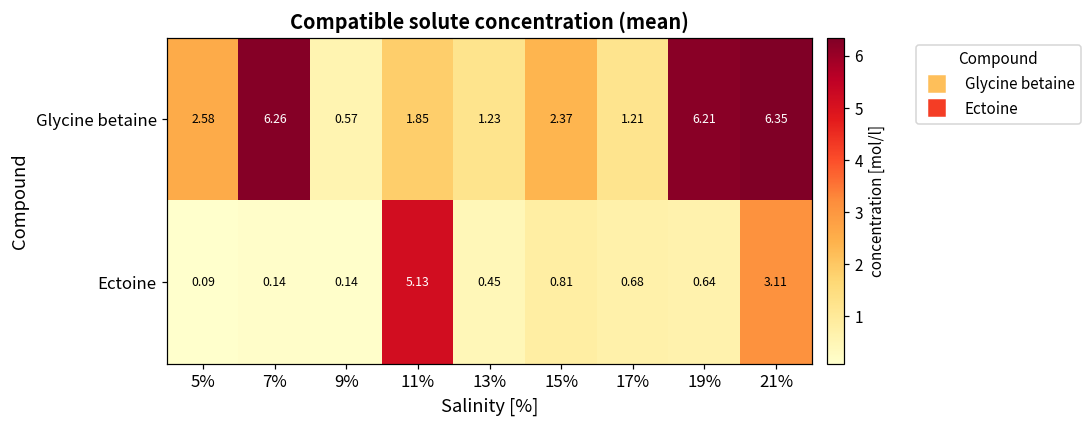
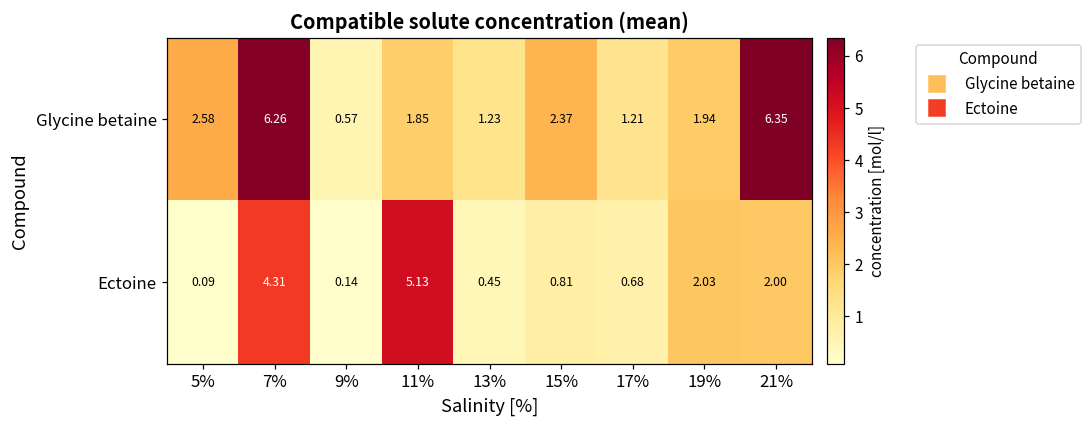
  {
    "Glycine betaine": {
      "5%": 2.58,
      "7%": 6.26,
      "9%": 0.57,
      "11%": 1.85,
      "13%": 1.23,
      "15%": 2.37,
      "17%": 1.21,
-     "19%": 6.21,
+     "19%": 1.94,
      "21%": 6.35
    },
    "Ectoine": {
      "5%": 0.09,
-     "7%": 0.14,
+     "7%": 4.31,
      "9%": 0.14,
      "11%": 5.13,
      "13%": 0.45,
      "15%": 0.81,
      "17%": 0.68,
-     "19%": 0.64,
-     "21%": 3.11
+     "19%": 2.03,
+     "21%": 2.00
    }
  }
